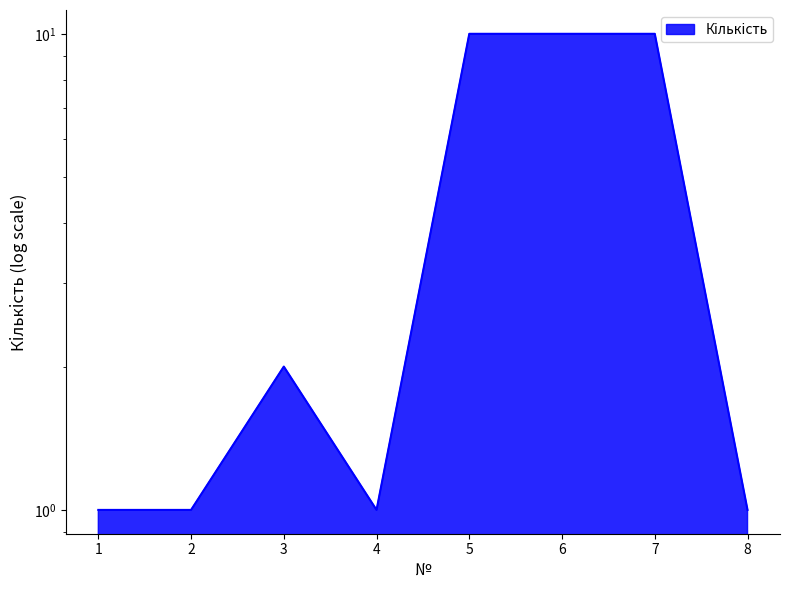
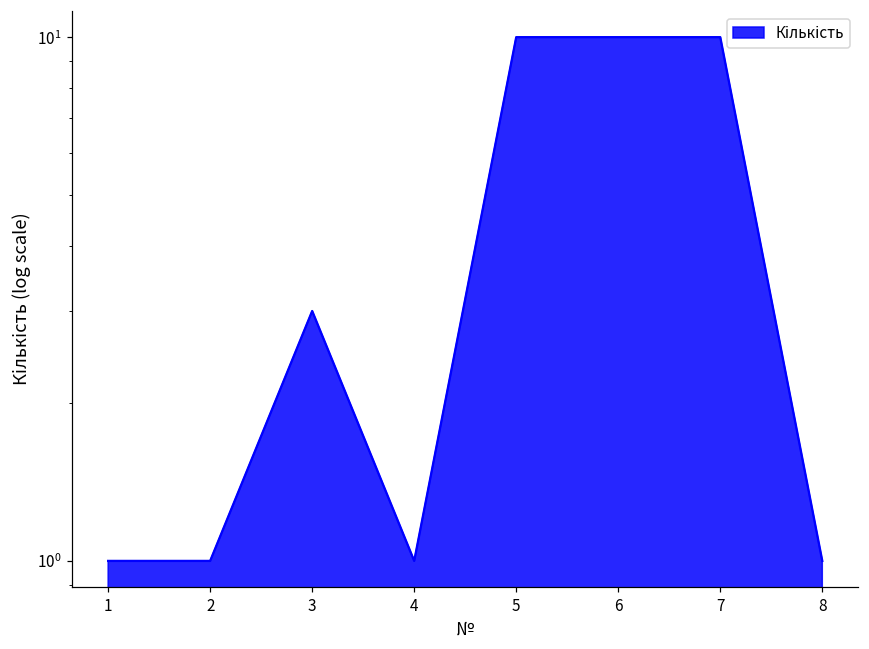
  {
    "1": 1,
    "2": 1,
-   "3": 2,
+   "3": 3,
    "4": 1,
    "5": 10,
    "6": 10,
    "7": 10,
    "8": 1
  }
